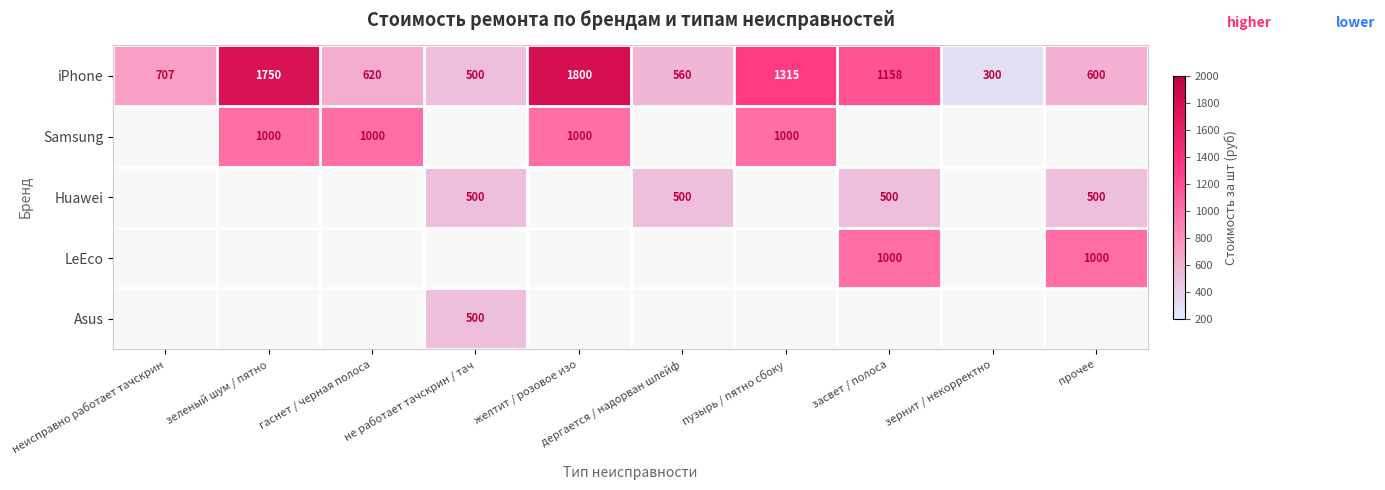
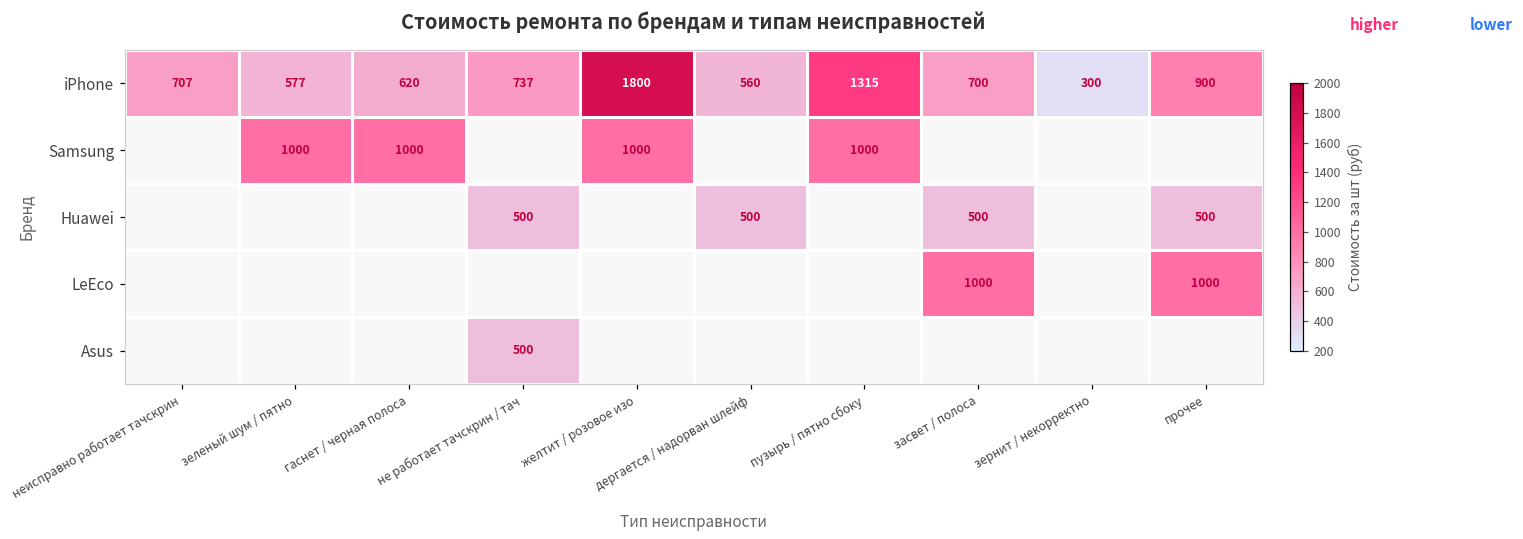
  {
    "iPhone": {
      "неисправно работает тачскрин": 707,
-     "зеленый шум / пятно": 1750,
+     "зеленый шум / пятно": 577,
      "гаснет / черная полоса": 620,
-     "не работает тачскрин / тач": 500,
+     "не работает тачскрин / тач": 737,
      "желтит / розовое изо": 1800,
      "дергается / надорван шлейф": 560,
      "пузырь / пятно сбоку": 1315,
-     "засвет / полоса": 1158,
+     "засвет / полоса": 700,
      "зернит / некорректно": 300,
-     "прочее": 600
+     "прочее": 900
    },
    "Samsung": {
      "зеленый шум / пятно": 1000,
      "гаснет / черная полоса": 1000,
      "желтит / розовое изо": 1000,
      "пузырь / пятно сбоку": 1000
    },
    "Huawei": {
      "не работает тачскрин / тач": 500,
      "дергается / надорван шлейф": 500,
      "засвет / полоса": 500,
      "прочее": 500
    },
    "LeEco": {
      "засвет / полоса": 1000,
      "прочее": 1000
    },
    "Asus": {
      "не работает тачскрин / тач": 500
    }
  }
